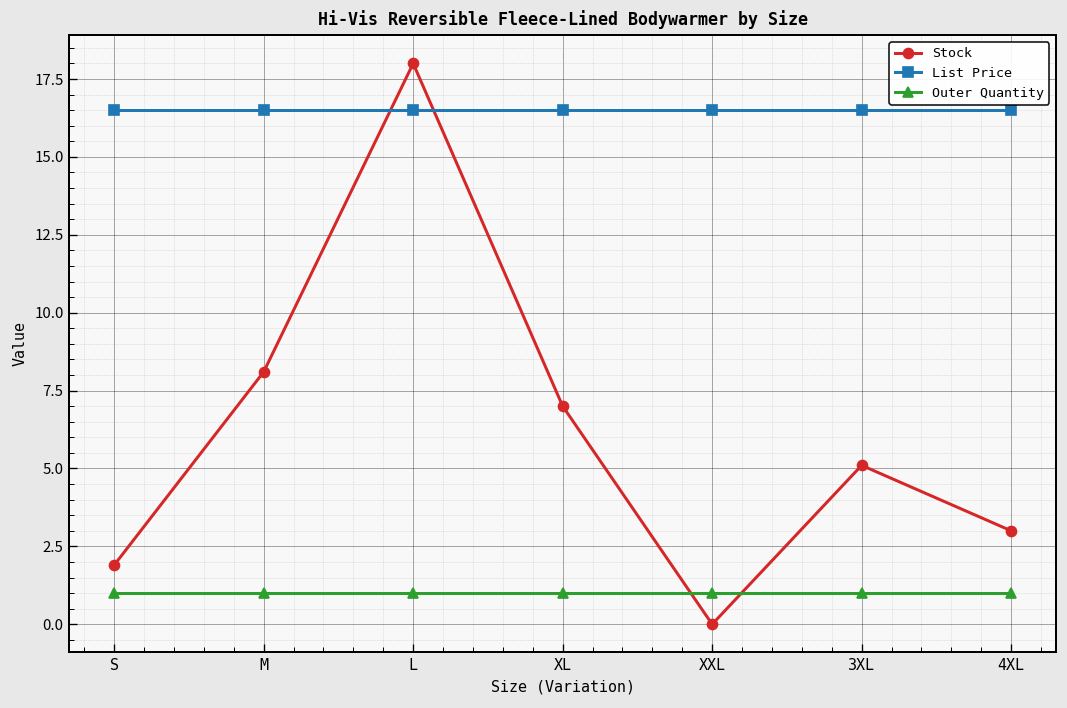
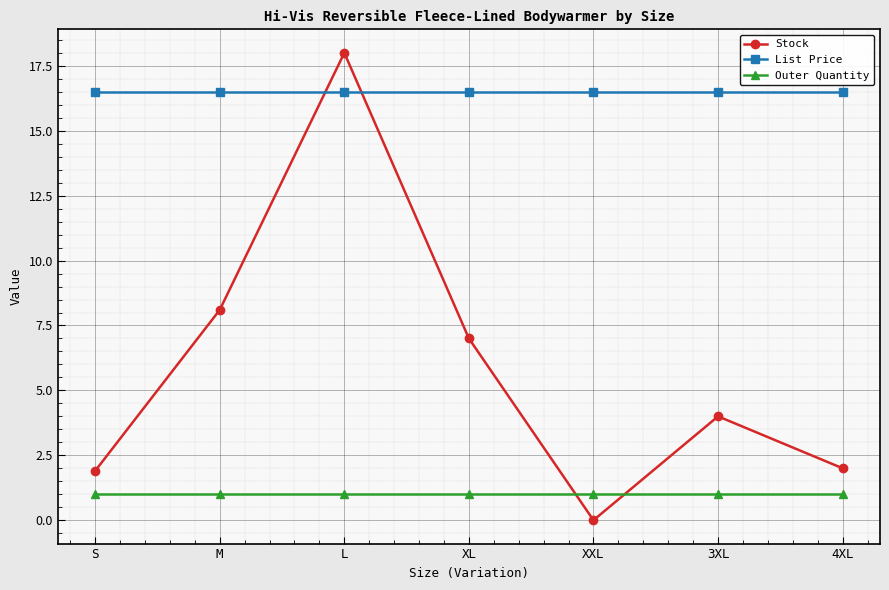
  {
    "Stock": {
      "S": 1.9,
      "M": 8.1,
      "L": 18.0,
      "XL": 7.0,
      "XXL": 0.0,
-     "3XL": 5.1,
-     "4XL": 3
+     "3XL": 4.0,
+     "4XL": 2
    },
    "List Price": {
      "S": 16.5,
      "M": 16.5,
      "L": 16.5,
      "XL": 16.5,
      "XXL": 16.5,
      "3XL": 16.5,
      "4XL": 16.5
    },
    "Outer Quantity": {
      "S": 1.0,
      "M": 1.0,
      "L": 1.0,
      "XL": 1.0,
      "XXL": 1.0,
      "3XL": 1.0,
      "4XL": 1.0
    }
  }
